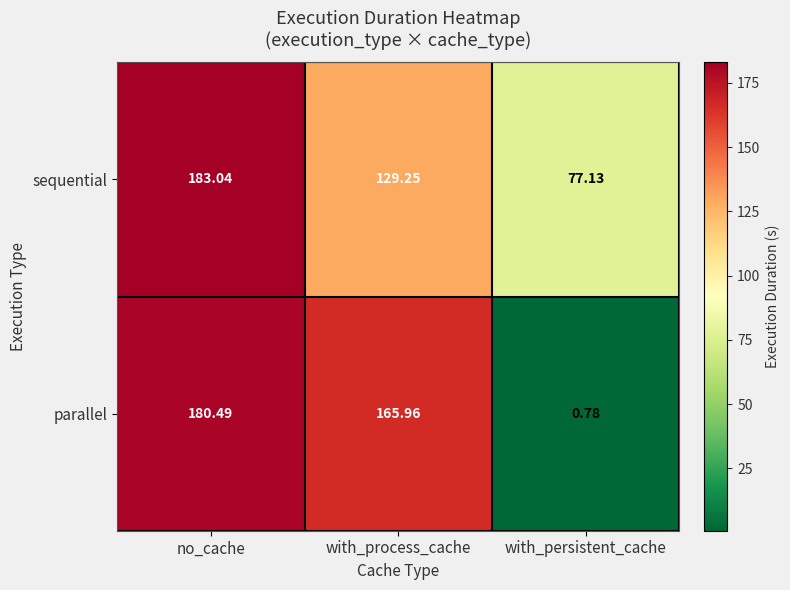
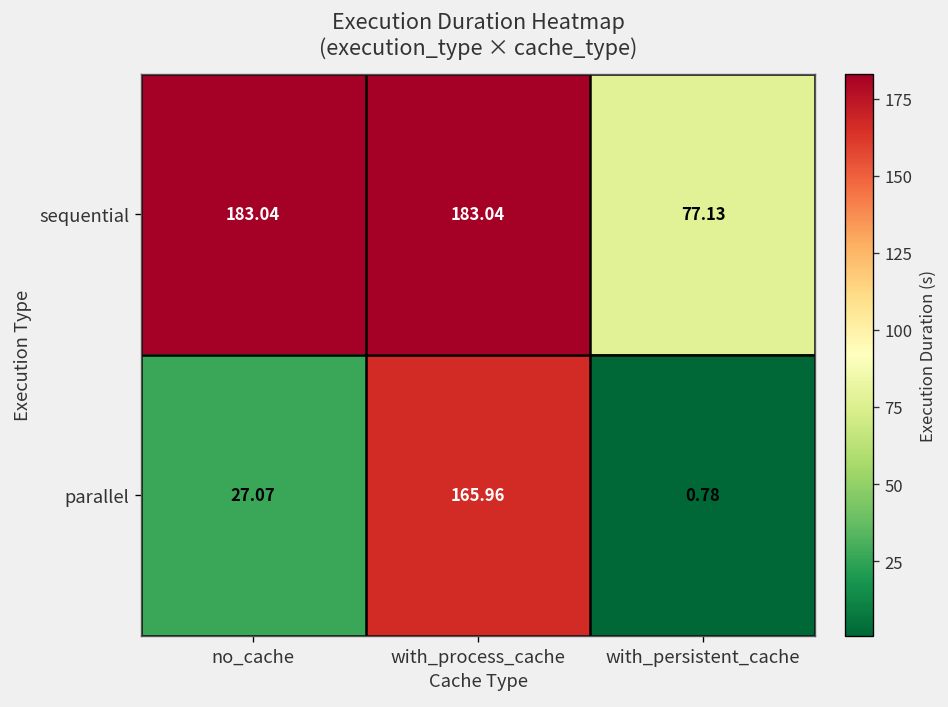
  {
    "sequential": {
      "no_cache": 183.04,
-     "with_process_cache": 129.25,
+     "with_process_cache": 183.04,
      "with_persistent_cache": 77.13
    },
    "parallel": {
-     "no_cache": 180.49,
+     "no_cache": 27.07,
      "with_process_cache": 165.96,
      "with_persistent_cache": 0.78
    }
  }
